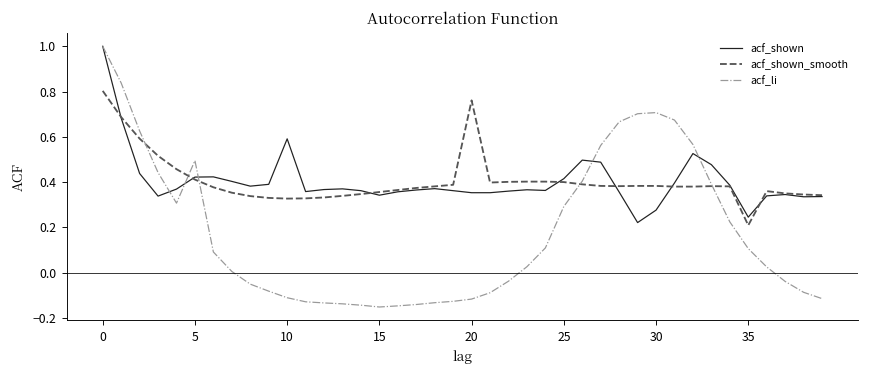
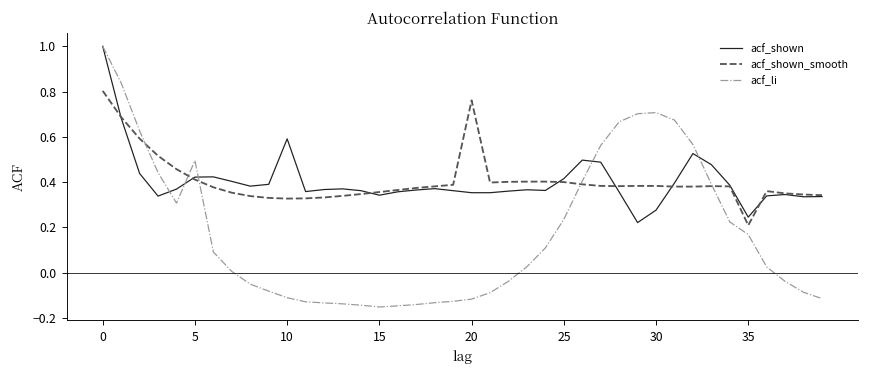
  {
    "acf_shown": {
      "10": 0.59,
      "15": 0.34,
      "20": 0.35,
      "25": 0.42,
      "30": 0.28,
      "35": 0.25
    },
    "acf_shown_smooth": {
      "0": 0.80,
      "10": 0.33,
      "15": 0.36,
      "20": 0.76,
      "25": 0.40,
      "30": 0.38,
      "35": 0.21
    },
    "acf_li": {
      "5": 0.50,
      "10": -0.11,
      "15": -0.15,
      "20": -0.12,
-     "25": 0.29,
+     "25": 0.24,
      "30": 0.71,
-     "35": 0.11
+     "35": 0.17
    }
  }
